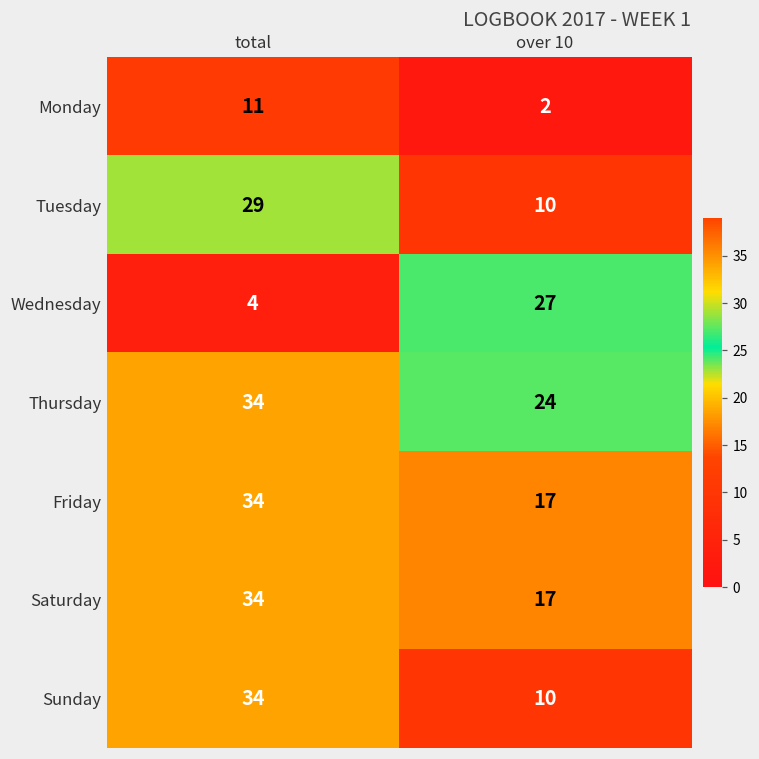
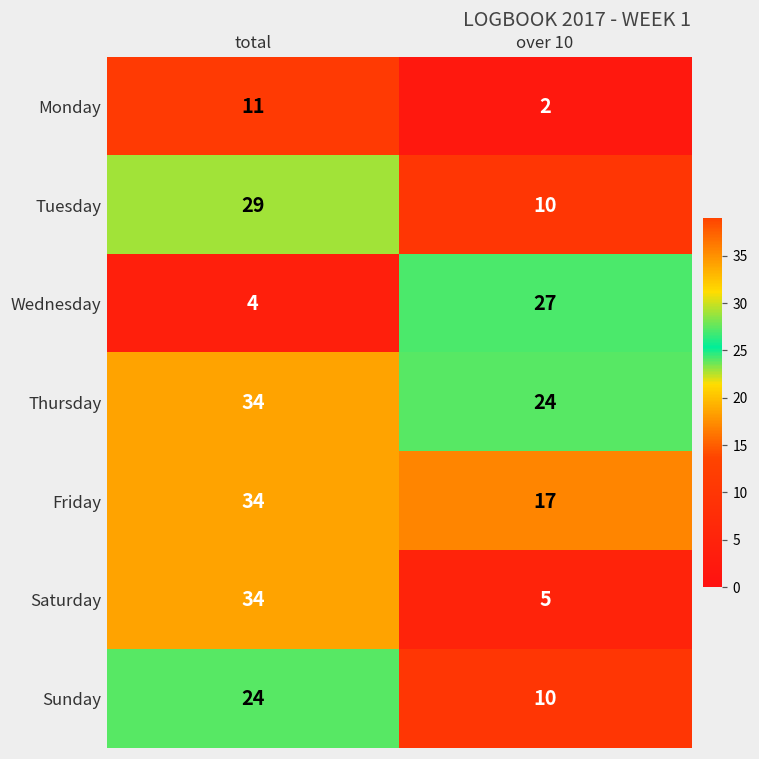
  {
    "Monday": {
      "total": 11,
      "over 10": 2
    },
    "Tuesday": {
      "total": 29,
      "over 10": 10
    },
    "Wednesday": {
      "total": 4,
      "over 10": 27
    },
    "Thursday": {
      "total": 34,
      "over 10": 24
    },
    "Friday": {
      "total": 34,
      "over 10": 17
    },
    "Saturday": {
      "total": 34,
-     "over 10": 17
+     "over 10": 5
    },
    "Sunday": {
-     "total": 34,
+     "total": 24,
      "over 10": 10
    }
  }
